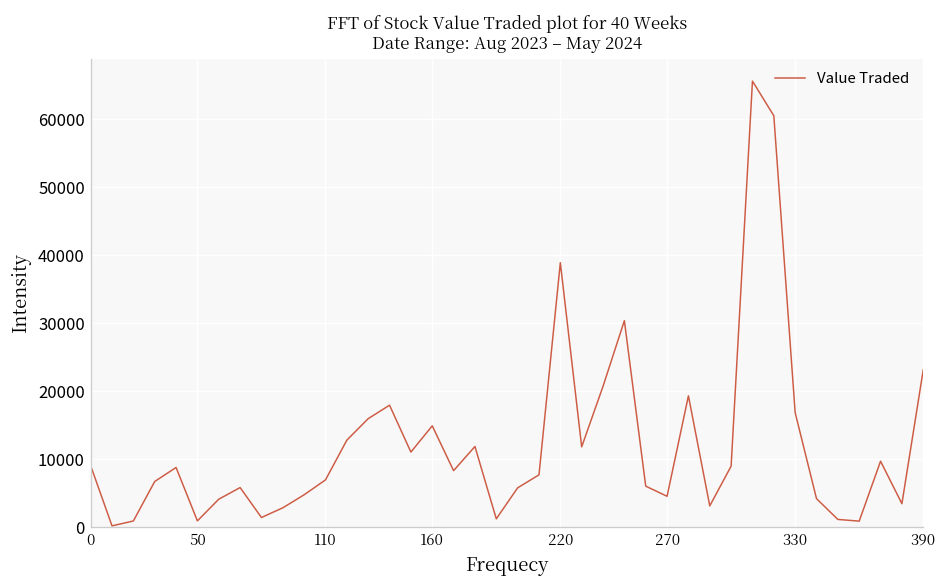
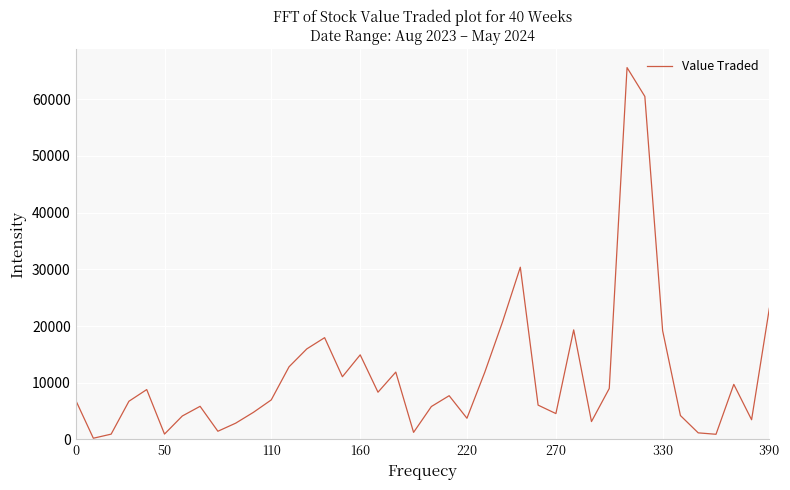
  {
-   "0": 9000,
+   "0": 7000,
    "50": 1000,
    "110": 7000,
    "160": 15000,
-   "220": 39000,
+   "220": 4000,
    "270": 5000,
-   "330": 17000,
+   "330": 19000,
    "390": 23000
  }
